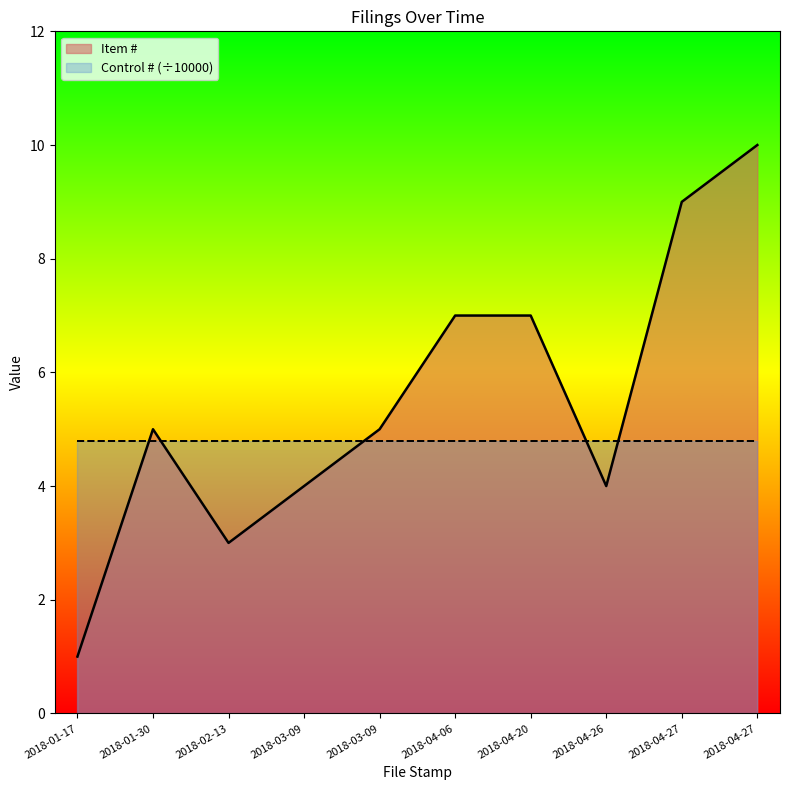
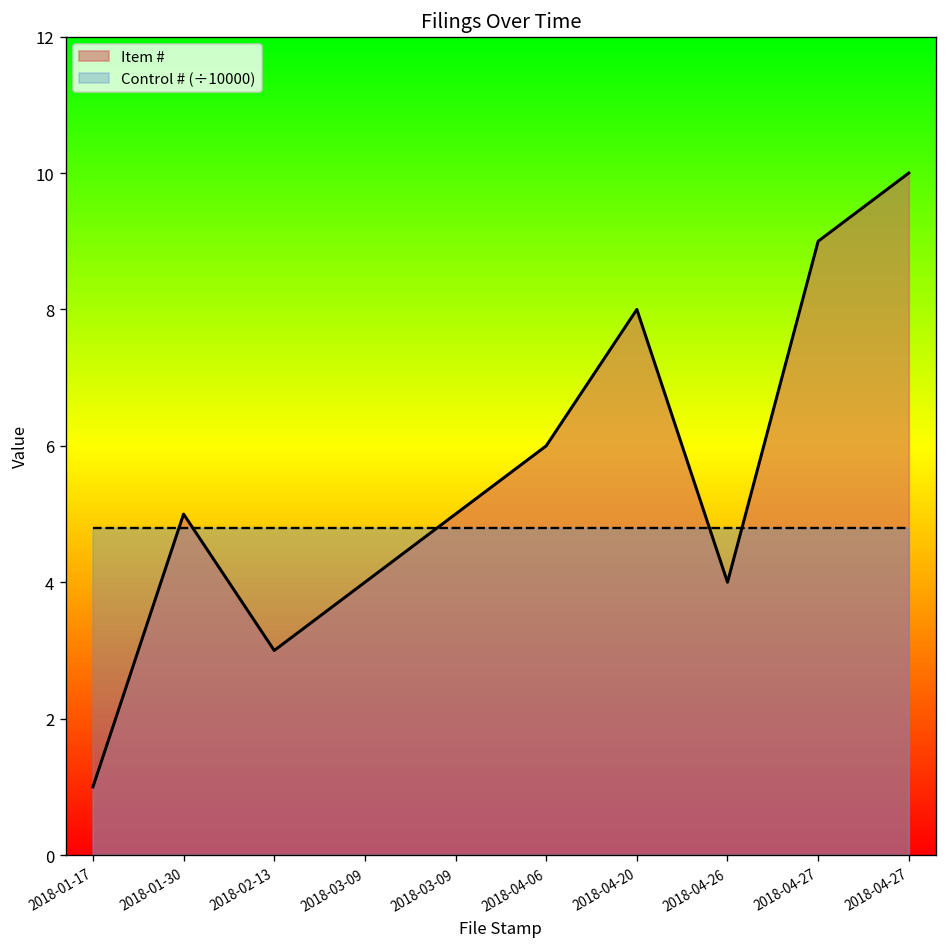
  {
    "Item #": {
      "2018-01-17": 1,
      "2018-01-30": 5,
      "2018-02-13": 3,
-     "2018-04-06": 7,
-     "2018-04-20": 7,
+     "2018-04-06": 6,
+     "2018-04-20": 8,
      "2018-04-26": 4
    },
    "Control # (÷10000)": {
      "2018-01-17": 4.8,
      "2018-01-30": 4.8,
      "2018-02-13": 4.8,
      "2018-04-06": 4.8,
      "2018-04-20": 4.8,
      "2018-04-26": 4.8
    }
  }
